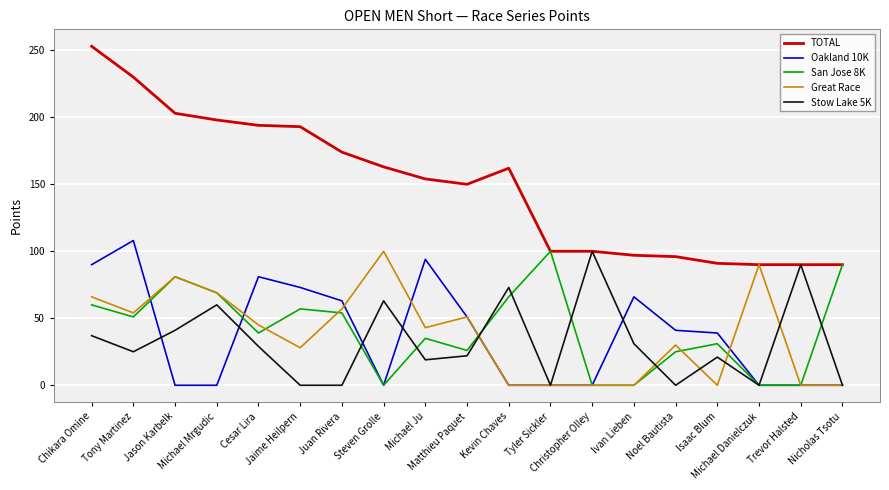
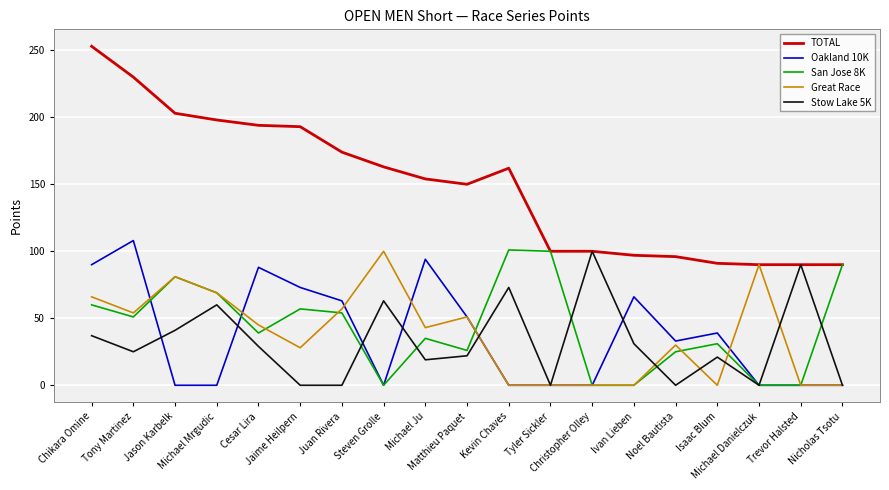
  {
    "TOTAL": {
      "Chikara Omine": 253,
      "Tony Martinez": 230,
      "Jason Karbelk": 203,
      "Michael Mrgudic": 198,
      "Cesar Lira": 194,
      "Jaime Heilpern": 193,
      "Juan Rivera": 174,
      "Steven Grolle": 163,
      "Michael Ju": 154,
      "Matthieu Paquet": 150,
      "Kevin Chaves": 162,
      "Ivan Lieben": 97,
      "Noel Bautista": 96,
      "Isaac Blum": 91
    },
    "Oakland 10K": {
      "Chikara Omine": 90,
      "Tony Martinez": 108,
      "Jason Karbelk": 0,
      "Michael Mrgudic": 0,
-     "Cesar Lira": 81,
+     "Cesar Lira": 88,
      "Jaime Heilpern": 73,
      "Juan Rivera": 63,
      "Michael Ju": 94,
      "Ivan Lieben": 66,
-     "Noel Bautista": 41,
+     "Noel Bautista": 33,
      "Isaac Blum": 39
    },
    "San Jose 8K": {
      "Chikara Omine": 60,
      "Tony Martinez": 51,
      "Cesar Lira": 39,
      "Jaime Heilpern": 57,
      "Juan Rivera": 54,
      "Michael Ju": 35,
      "Matthieu Paquet": 26,
-     "Kevin Chaves": 66,
+     "Kevin Chaves": 101,
      "Noel Bautista": 25,
      "Isaac Blum": 31
    },
    "Great Race": {
      "Chikara Omine": 66,
      "Tony Martinez": 54,
      "Cesar Lira": 45,
      "Jaime Heilpern": 28,
      "Juan Rivera": 57,
      "Steven Grolle": 100,
      "Michael Ju": 43,
      "Noel Bautista": 30,
      "Isaac Blum": 0
    },
    "Stow Lake 5K": {
      "Chikara Omine": 37,
      "Tony Martinez": 25,
      "Jason Karbelk": 41,
      "Michael Mrgudic": 60,
      "Cesar Lira": 29,
      "Jaime Heilpern": 0,
      "Juan Rivera": 0,
      "Steven Grolle": 63,
      "Michael Ju": 19,
      "Matthieu Paquet": 22,
      "Kevin Chaves": 73,
      "Ivan Lieben": 31,
      "Noel Bautista": 0,
      "Isaac Blum": 21
    }
  }
